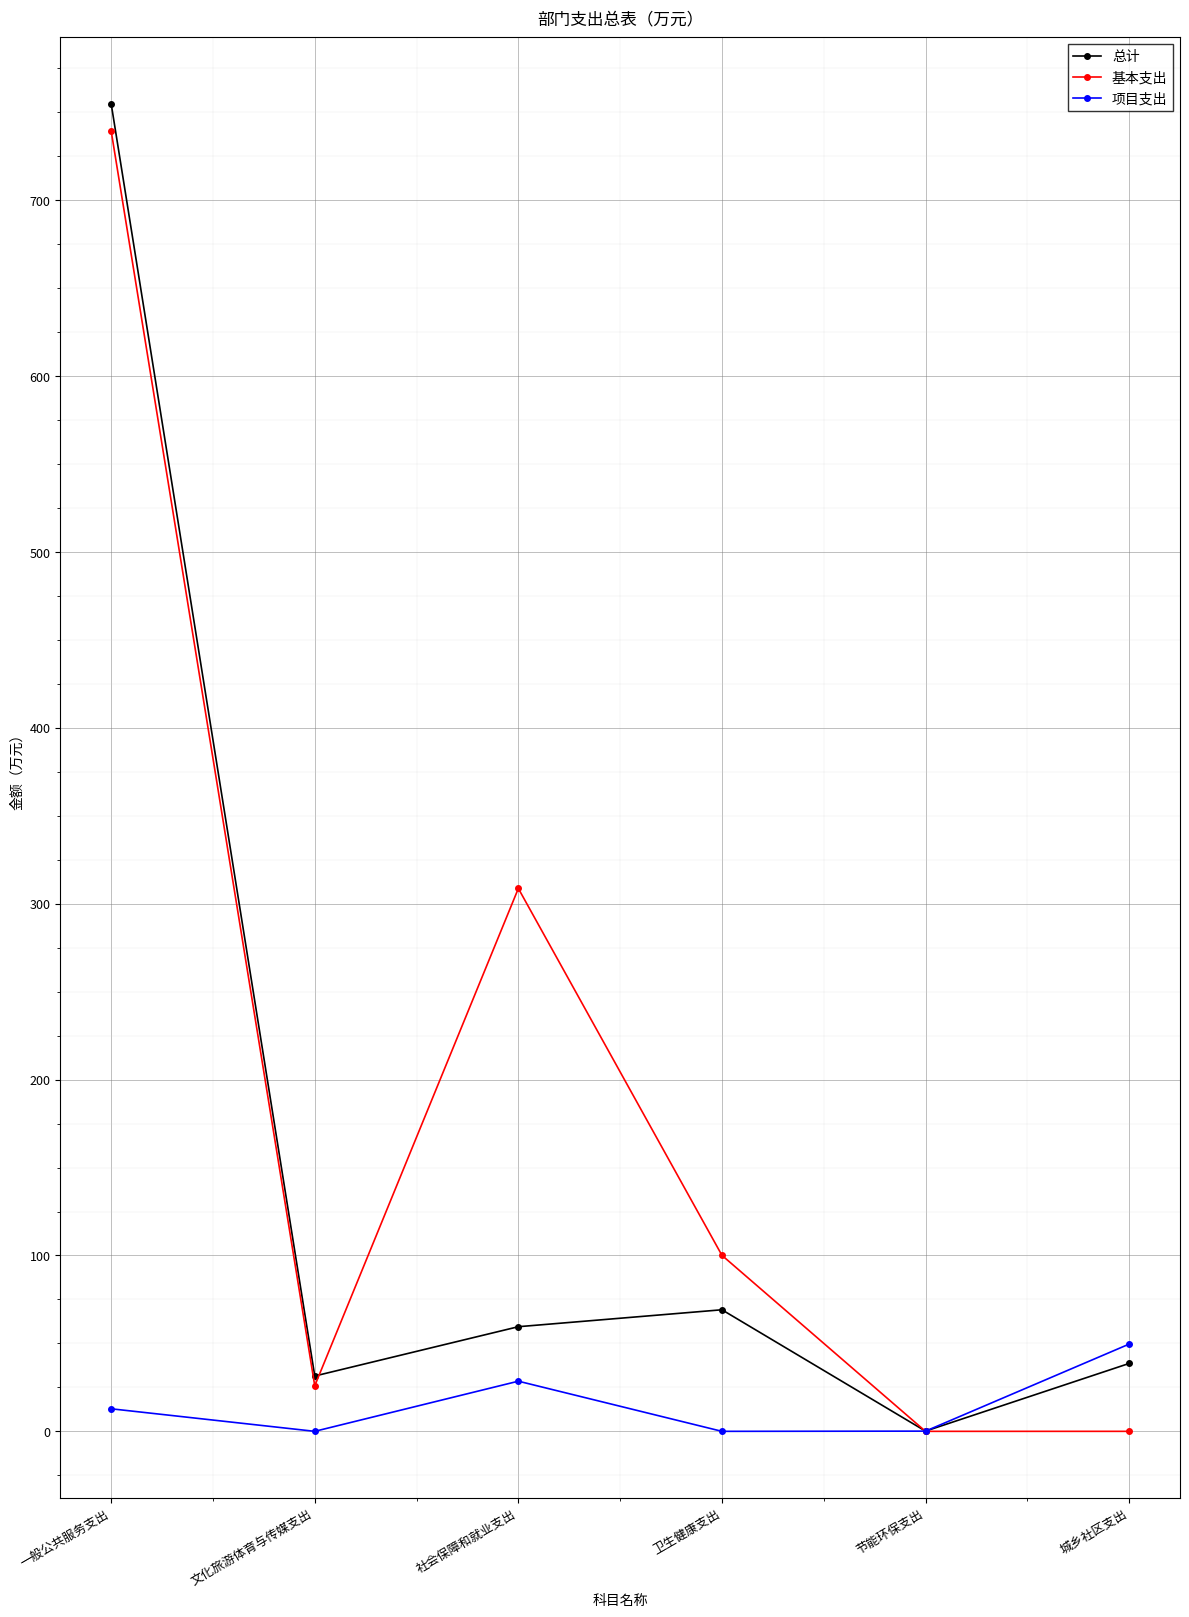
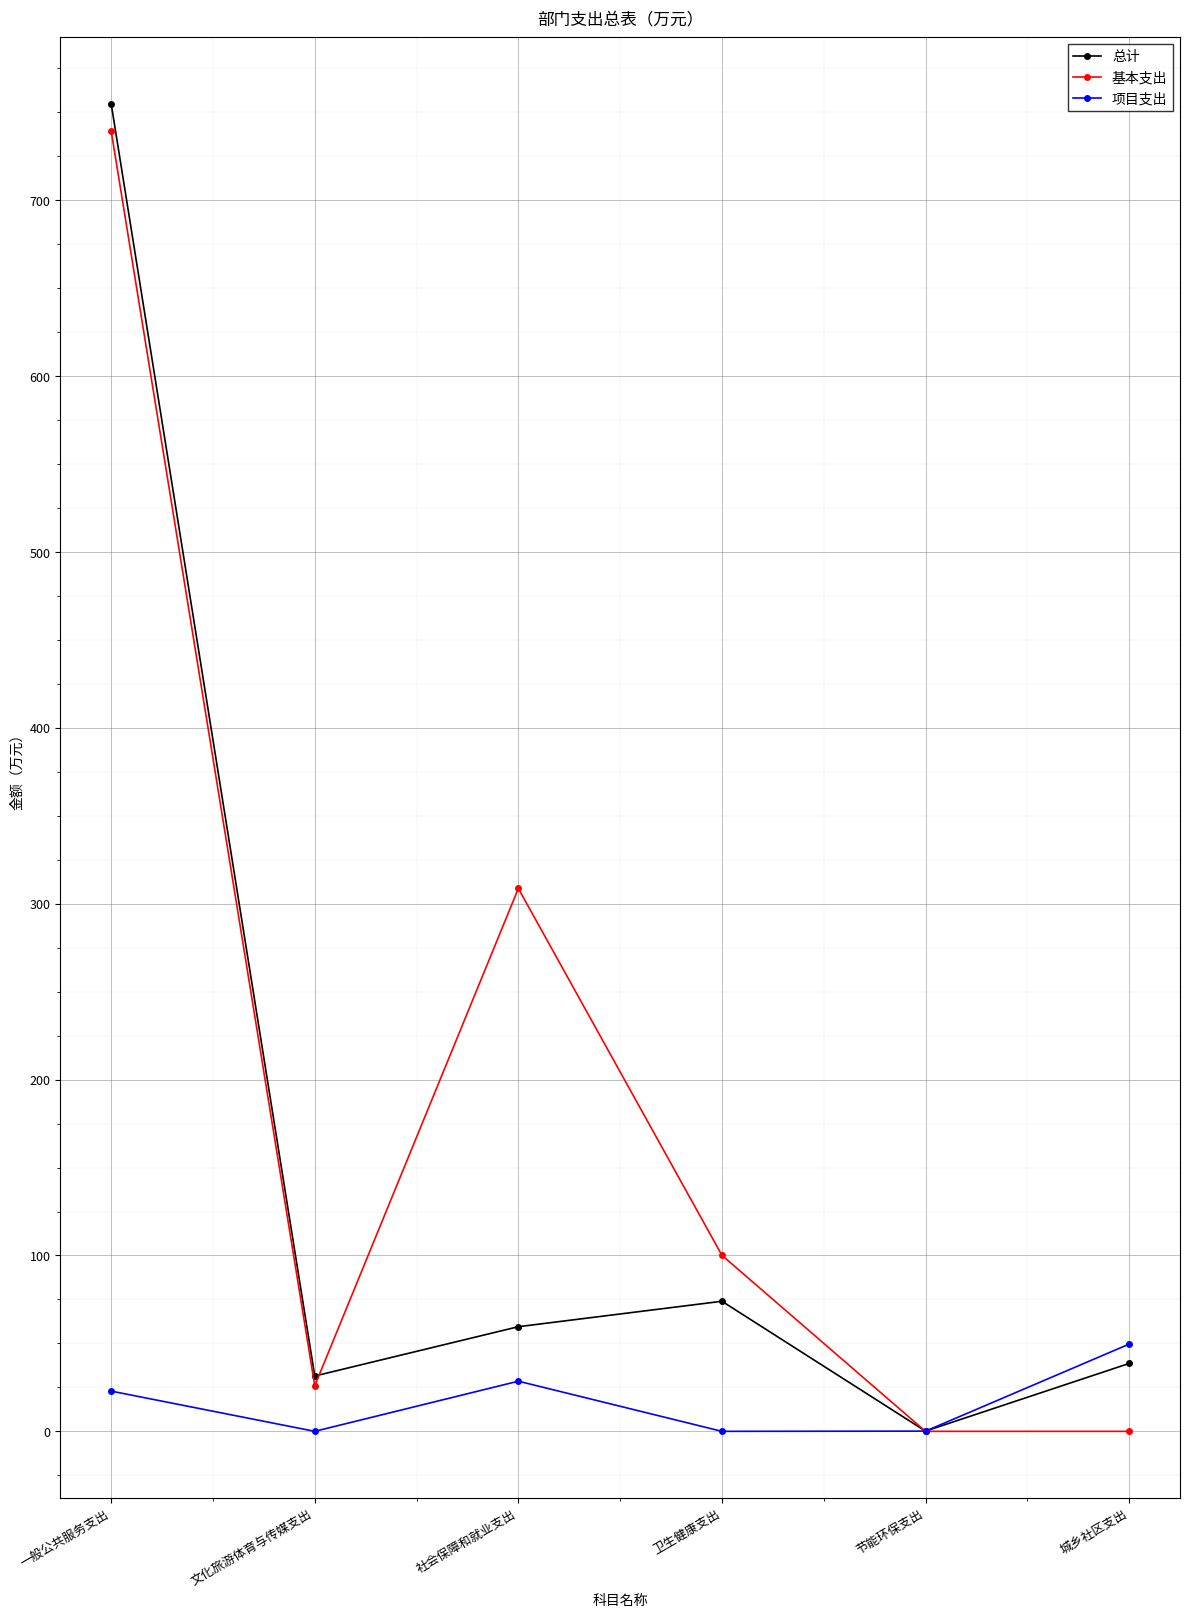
  {
    "总计": {
      "一般公共服务支出": 755,
      "文化旅游体育与传媒支出": 31,
      "社会保障和就业支出": 60,
-     "卫生健康支出": 69,
+     "卫生健康支出": 74,
      "城乡社区支出": 39
    },
    "基本支出": {
      "一般公共服务支出": 739,
      "文化旅游体育与传媒支出": 26,
      "社会保障和就业支出": 309,
      "卫生健康支出": 100,
      "城乡社区支出": 0
    },
    "项目支出": {
-     "一般公共服务支出": 13,
+     "一般公共服务支出": 23,
      "文化旅游体育与传媒支出": 0,
      "社会保障和就业支出": 29,
      "卫生健康支出": 0,
      "城乡社区支出": 50
    }
  }
